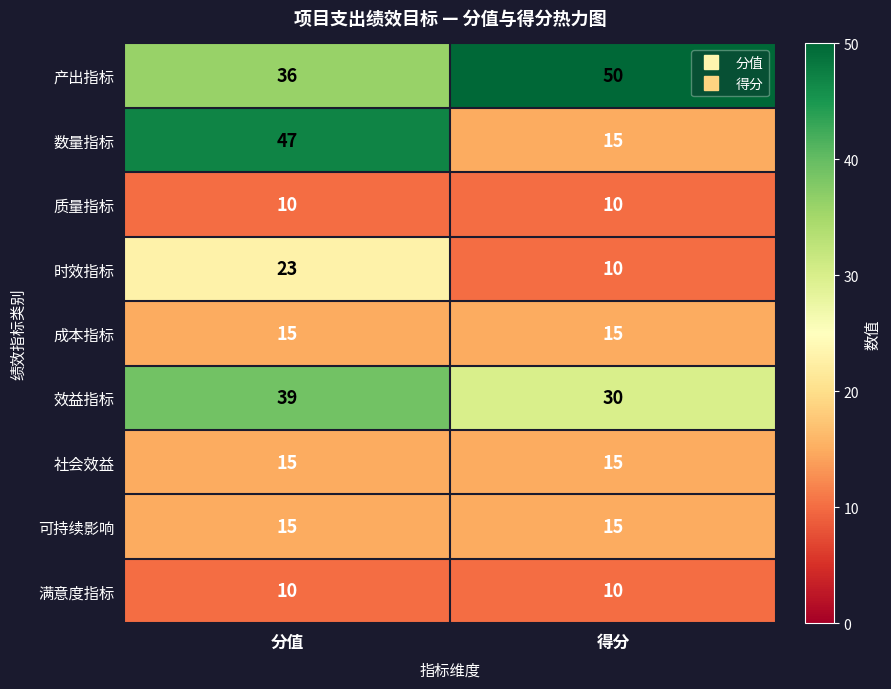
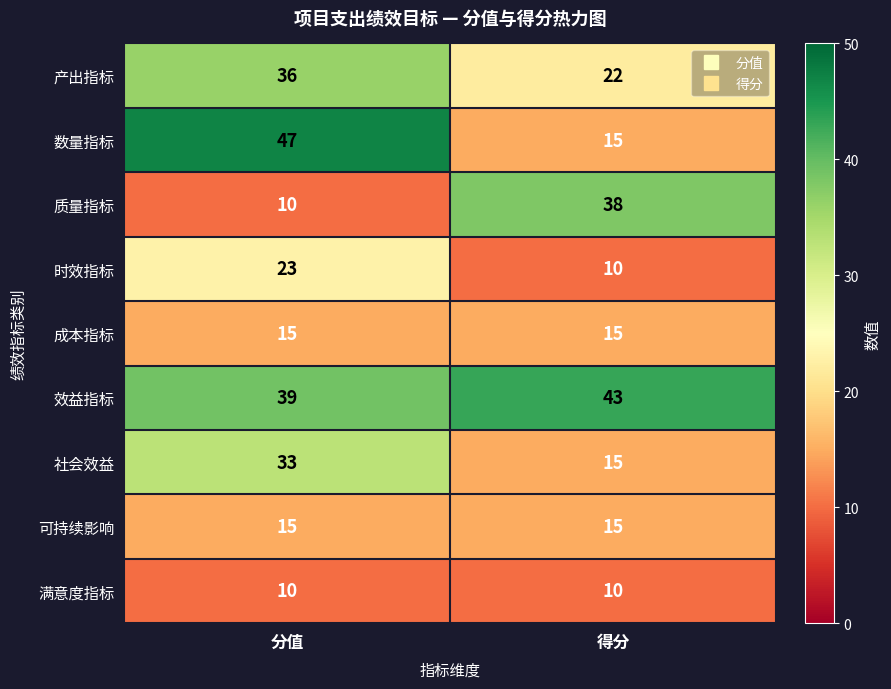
  {
    "产出指标": {
      "分值": 36,
-     "得分": 50
+     "得分": 22
    },
    "数量指标": {
      "分值": 47,
      "得分": 15
    },
    "质量指标": {
      "分值": 10,
-     "得分": 10
+     "得分": 38
    },
    "时效指标": {
      "分值": 23,
      "得分": 10
    },
    "成本指标": {
      "分值": 15,
      "得分": 15
    },
    "效益指标": {
      "分值": 39,
-     "得分": 30
+     "得分": 43
    },
    "社会效益": {
-     "分值": 15,
+     "分值": 33,
      "得分": 15
    },
    "可持续影响": {
      "分值": 15,
      "得分": 15
    },
    "满意度指标": {
      "分值": 10,
      "得分": 10
    }
  }
